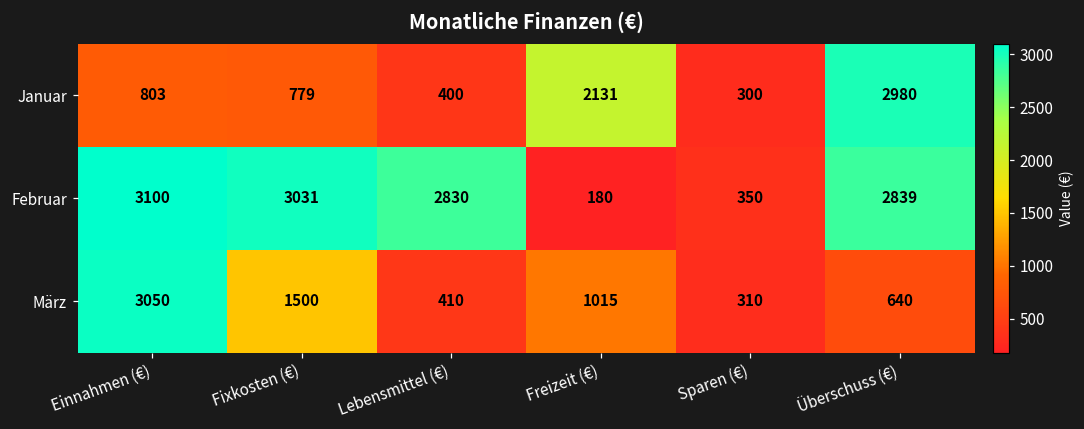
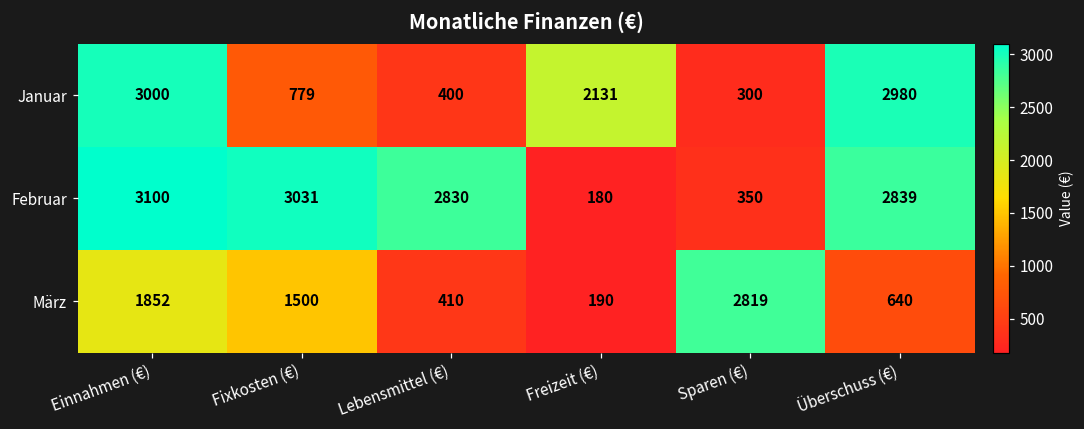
  {
    "Januar": {
-     "Einnahmen (€)": 803,
+     "Einnahmen (€)": 3000,
      "Fixkosten (€)": 779,
      "Lebensmittel (€)": 400,
      "Freizeit (€)": 2131,
      "Sparen (€)": 300,
      "Überschuss (€)": 2980
    },
    "Februar": {
      "Einnahmen (€)": 3100,
      "Fixkosten (€)": 3031,
      "Lebensmittel (€)": 2830,
      "Freizeit (€)": 180,
      "Sparen (€)": 350,
      "Überschuss (€)": 2839
    },
    "März": {
-     "Einnahmen (€)": 3050,
+     "Einnahmen (€)": 1852,
      "Fixkosten (€)": 1500,
      "Lebensmittel (€)": 410,
-     "Freizeit (€)": 1015,
-     "Sparen (€)": 310,
+     "Freizeit (€)": 190,
+     "Sparen (€)": 2819,
      "Überschuss (€)": 640
    }
  }
